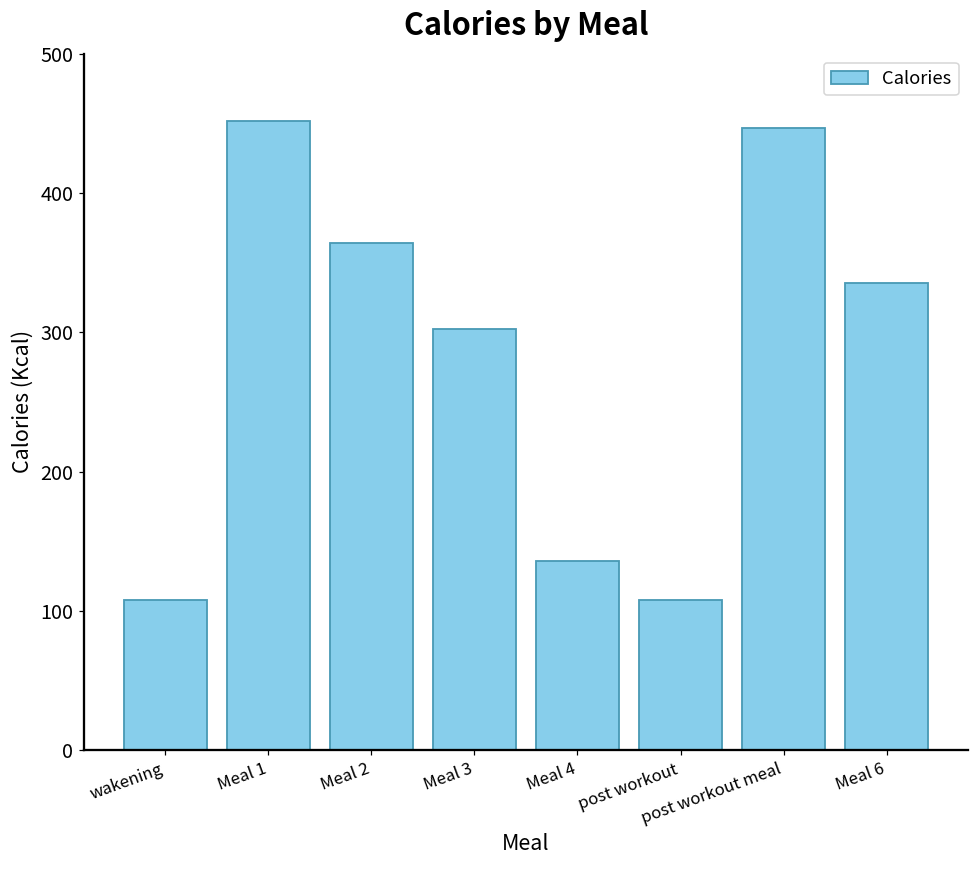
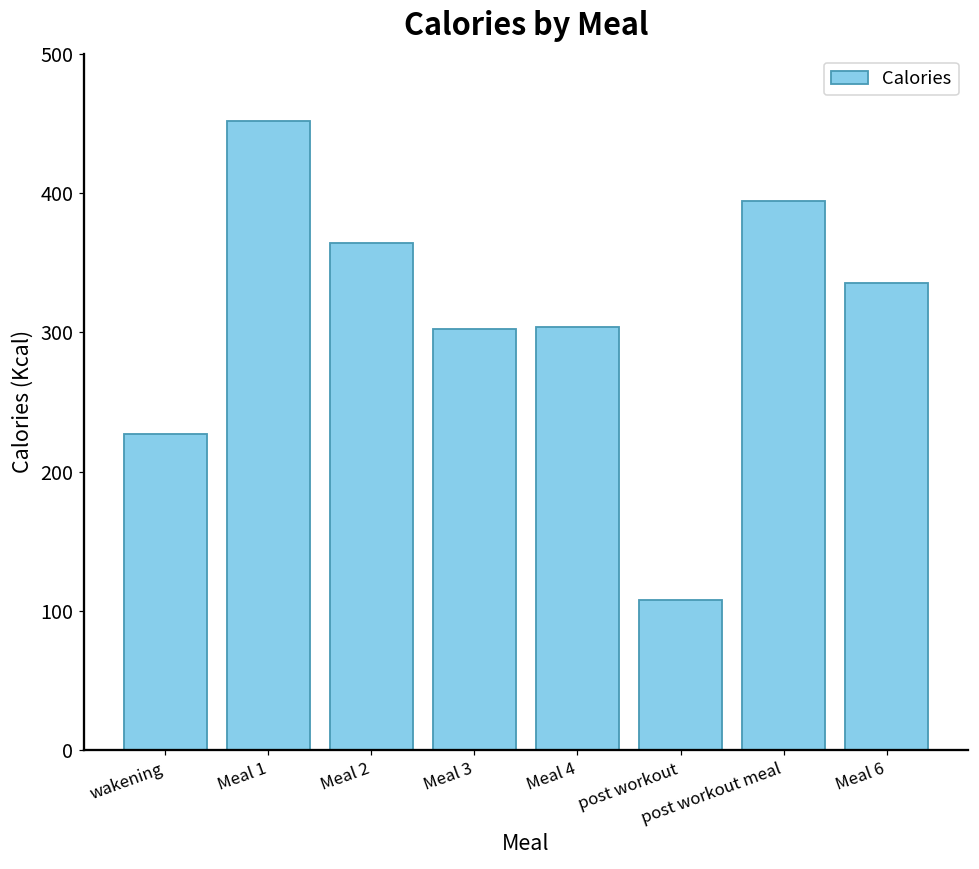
  {
-   "wakening": 108,
+   "wakening": 227,
    "Meal 1": 452,
    "Meal 2": 364,
    "Meal 3": 302,
-   "Meal 4": 136,
+   "Meal 4": 304,
    "post workout": 108,
-   "post workout meal": 447,
+   "post workout meal": 394,
    "Meal 6": 335
  }
